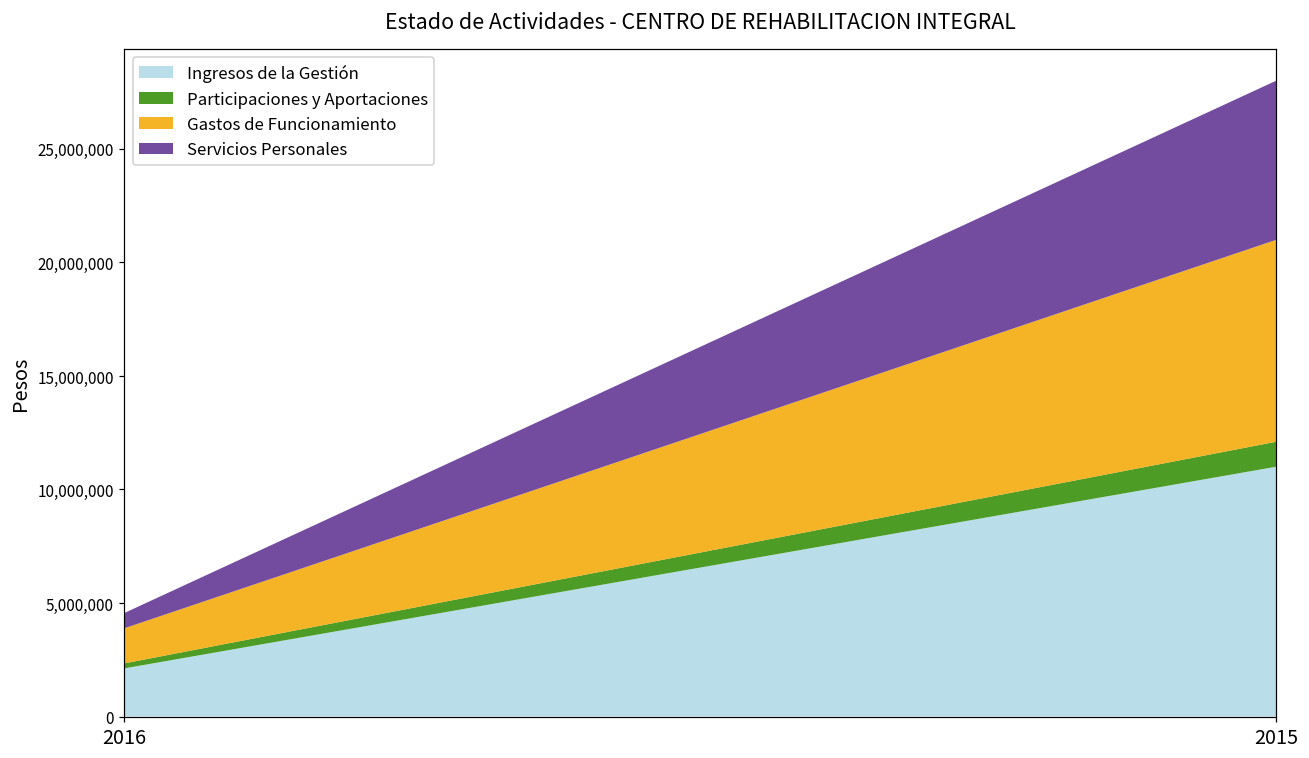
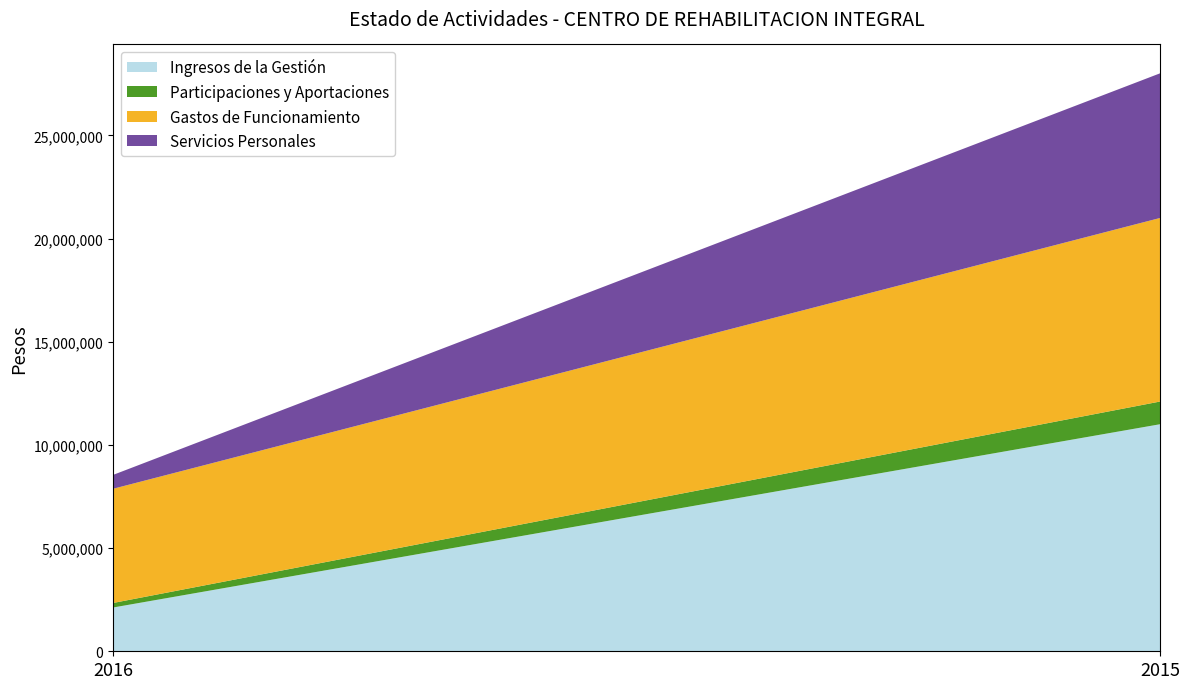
  {
    "Ingresos de la Gestión": {
      "2016": "2,100,000",
      "2015": "11,000,000"
    },
    "Participaciones y Aportaciones": {
      "2016": "200,000",
      "2015": "1,100,000"
    },
    "Gastos de Funcionamiento": {
-     "2016": "1,500,000",
+     "2016": "5,500,000",
      "2015": "8,900,000"
    },
    "Servicios Personales": {
      "2016": "700,000",
      "2015": "7,000,000"
    }
  }
